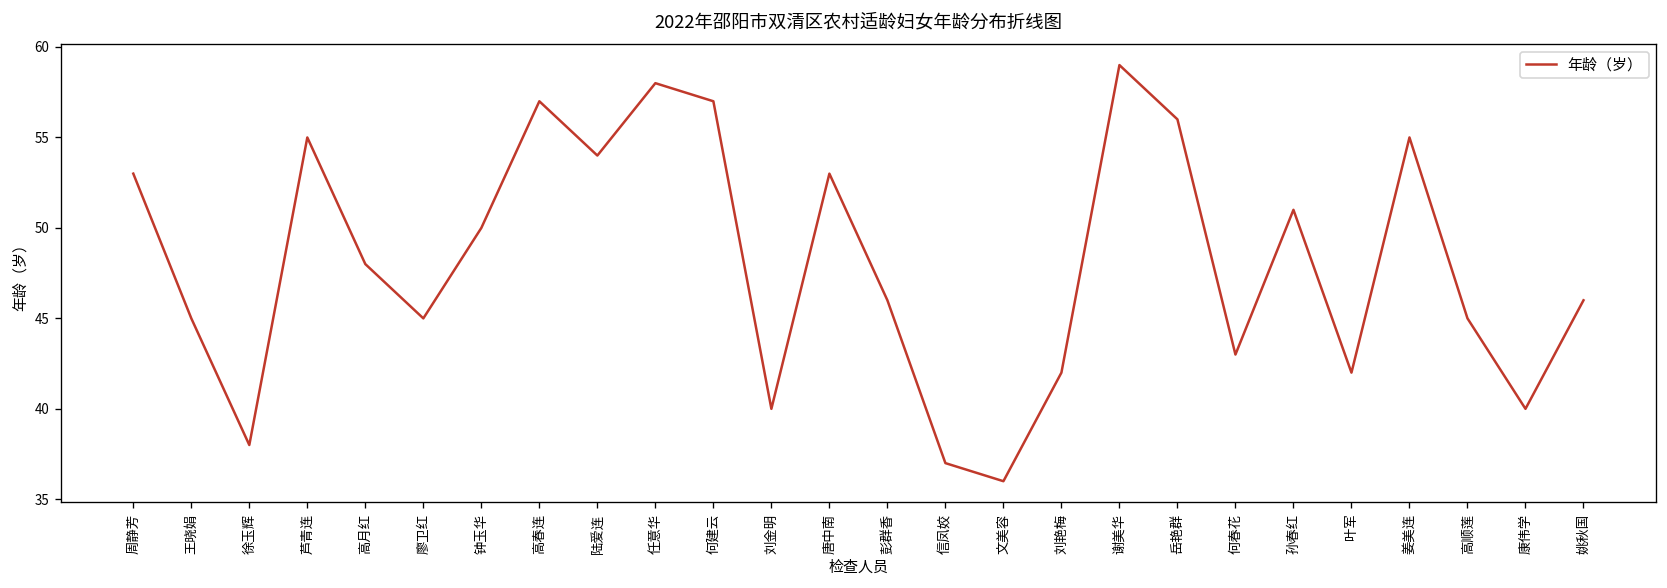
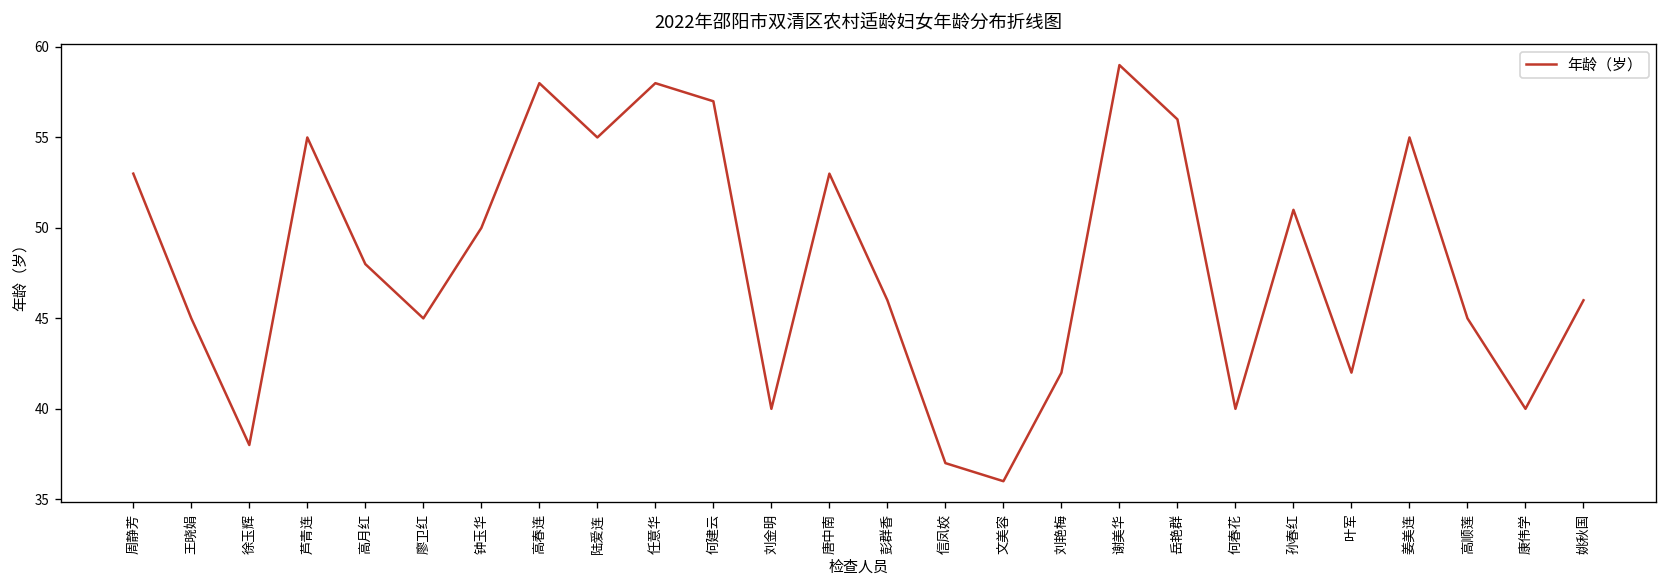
  {
    "周静芳": 53,
    "王晓娟": 45,
    "徐玉辉": 38,
    "芦青连": 55,
    "高月红": 48,
    "廖卫红": 45,
    "钟玉华": 50,
-   "高春连": 57,
-   "陆爱连": 54,
+   "高春连": 58,
+   "陆爱连": 55,
    "任意华": 58,
    "何建云": 57,
    "刘金明": 40,
    "唐中南": 53,
    "彭群香": 46,
    "信凤姣": 37,
    "文美容": 36,
    "刘艳梅": 42,
    "谢美华": 59,
    "岳艳群": 56,
-   "何春花": 43,
+   "何春花": 40,
    "孙春红": 51,
    "叶军": 42,
    "姜美连": 55,
    "高顺莲": 45,
    "康伟学": 40,
    "姚秋国": 46
  }
